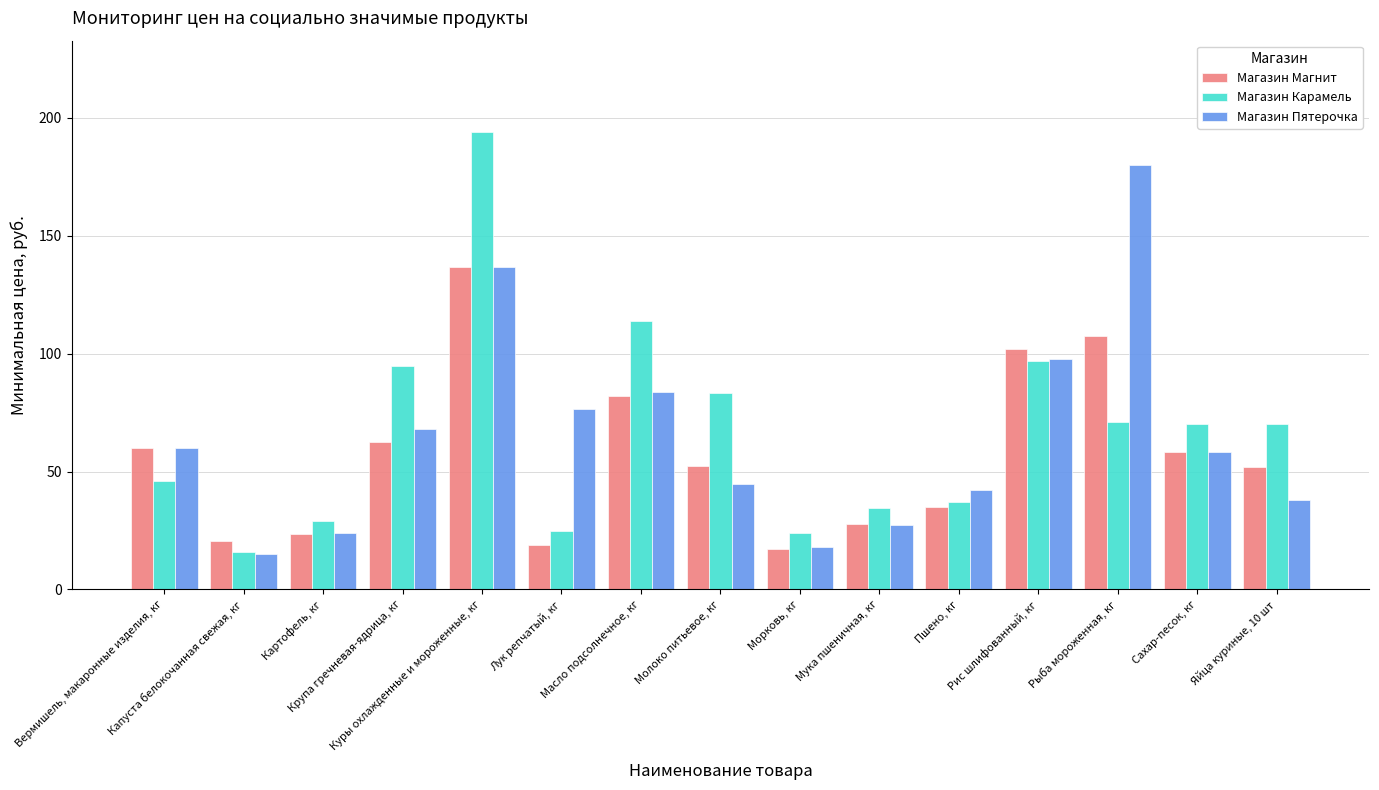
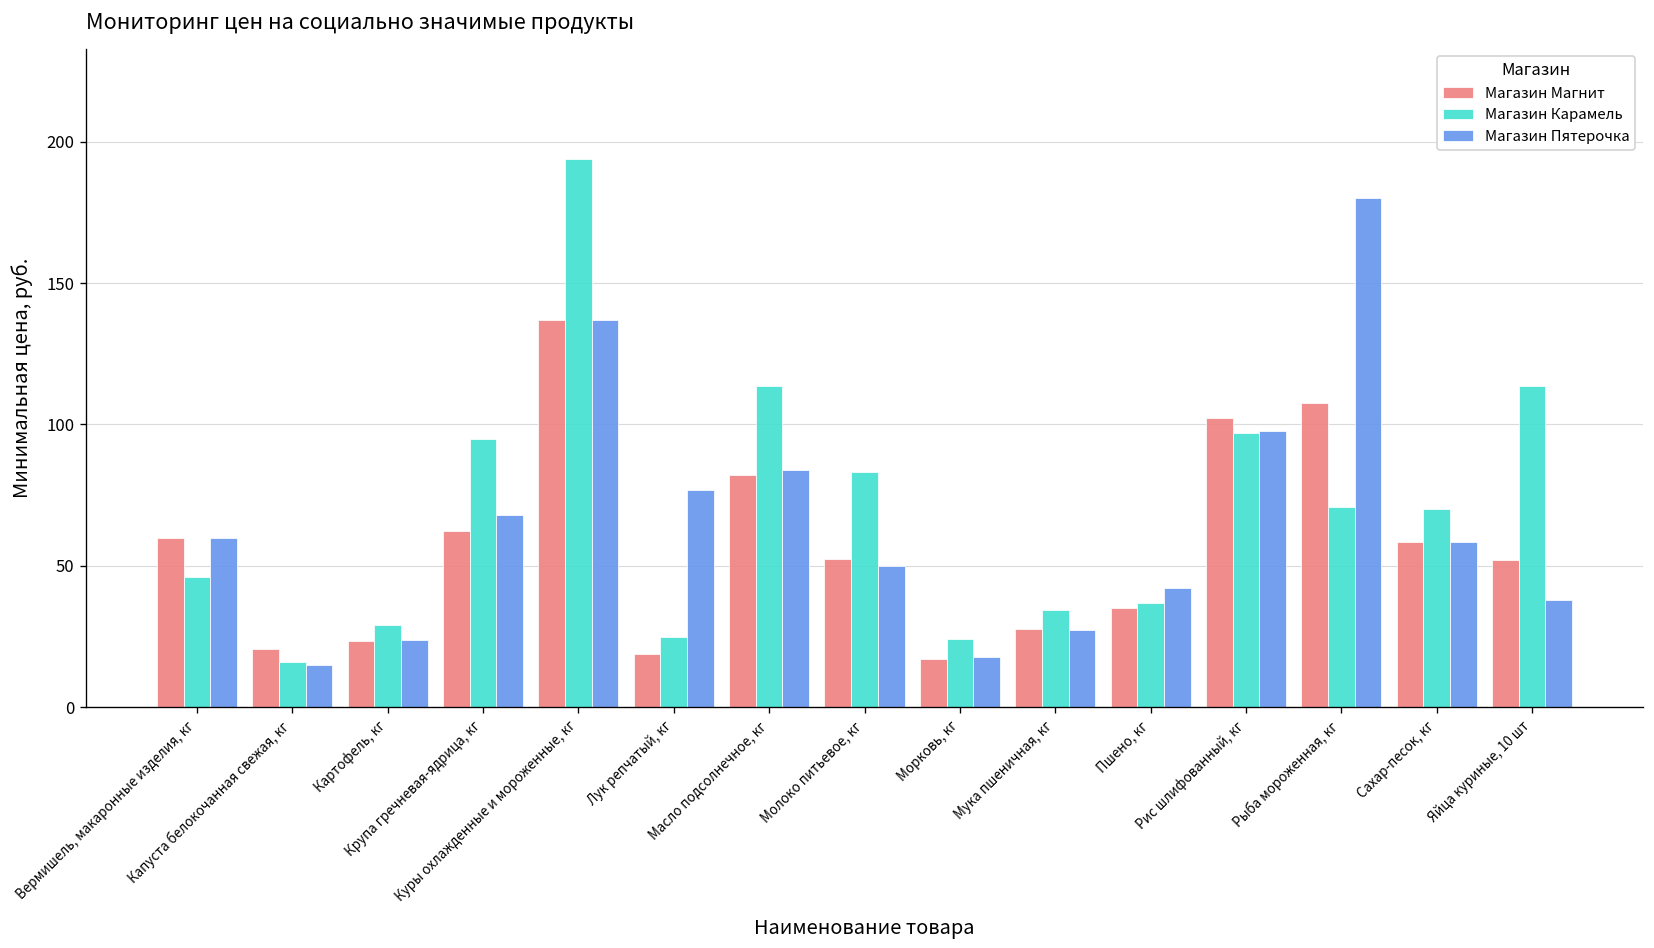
  {
    "Магазин Магнит": {
      "Вермишель, макаронные изделия, кг": 60,
      "Капуста белокочанная свежая, кг": 21,
      "Картофель, кг": 24,
      "Крупа гречневая-ядрица, кг": 62,
      "Куры охлажденные и мороженные, кг": 137,
      "Лук репчатый, кг": 19,
      "Масло подсолнечное, кг": 82,
      "Молоко питьевое, кг": 52,
      "Морковь, кг": 17,
      "Мука пшеничная, кг": 28,
      "Пшено, кг": 35,
      "Рис шлифованный, кг": 102,
      "Рыба мороженная, кг": 107,
      "Сахар-песок, кг": 58,
      "Яйца куриные, 10 шт": 52
    },
    "Магазин Карамель": {
      "Вермишель, макаронные изделия, кг": 46,
      "Капуста белокочанная свежая, кг": 16,
      "Картофель, кг": 29,
      "Крупа гречневая-ядрица, кг": 95,
      "Куры охлажденные и мороженные, кг": 194,
      "Лук репчатый, кг": 25,
      "Масло подсолнечное, кг": 114,
      "Молоко питьевое, кг": 83,
      "Морковь, кг": 24,
      "Мука пшеничная, кг": 35,
      "Пшено, кг": 37,
      "Рис шлифованный, кг": 97,
      "Рыба мороженная, кг": 71,
      "Сахар-песок, кг": 70,
-     "Яйца куриные, 10 шт": 70
+     "Яйца куриные, 10 шт": 114
    },
    "Магазин Пятерочка": {
      "Вермишель, макаронные изделия, кг": 60,
      "Капуста белокочанная свежая, кг": 15,
      "Картофель, кг": 24,
      "Крупа гречневая-ядрица, кг": 68,
      "Куры охлажденные и мороженные, кг": 137,
      "Лук репчатый, кг": 77,
      "Масло подсолнечное, кг": 84,
-     "Молоко питьевое, кг": 45,
+     "Молоко питьевое, кг": 50,
      "Морковь, кг": 18,
      "Мука пшеничная, кг": 28,
      "Пшено, кг": 42,
      "Рис шлифованный, кг": 98,
      "Рыба мороженная, кг": 180,
      "Сахар-песок, кг": 58,
      "Яйца куриные, 10 шт": 38
    }
  }
